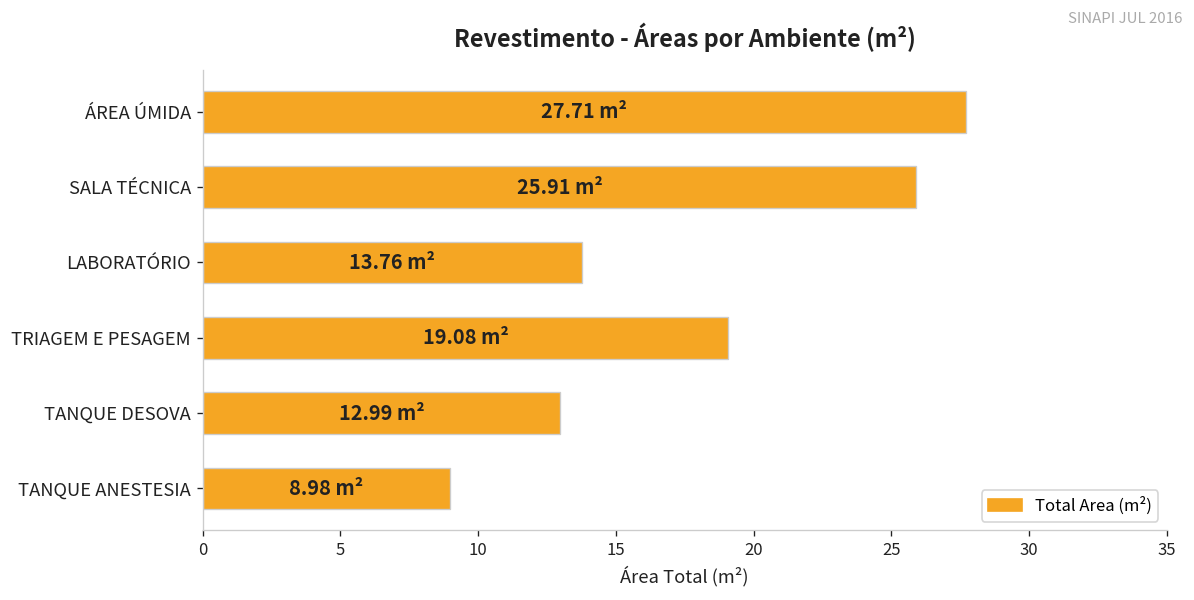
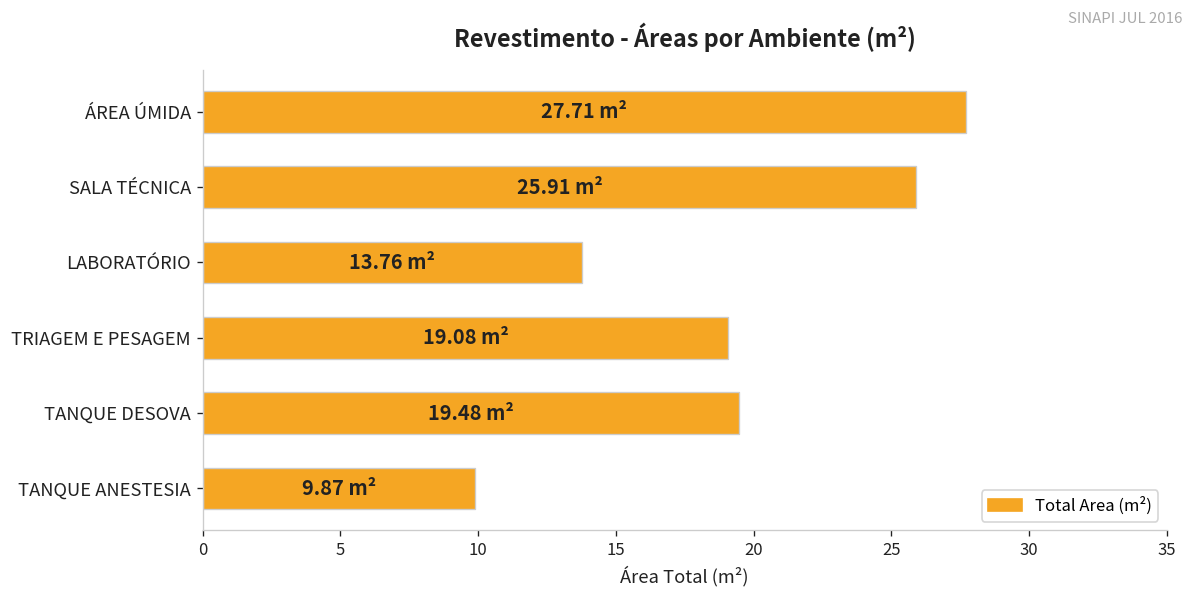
  {
    "ÁREA ÚMIDA": 27.71,
    "SALA TÉCNICA": 25.91,
    "LABORATÓRIO": 13.76,
    "TRIAGEM E PESAGEM": 19.08,
-   "TANQUE DESOVA": 12.99,
-   "TANQUE ANESTESIA": 8.98
+   "TANQUE DESOVA": 19.48,
+   "TANQUE ANESTESIA": 9.87
  }
